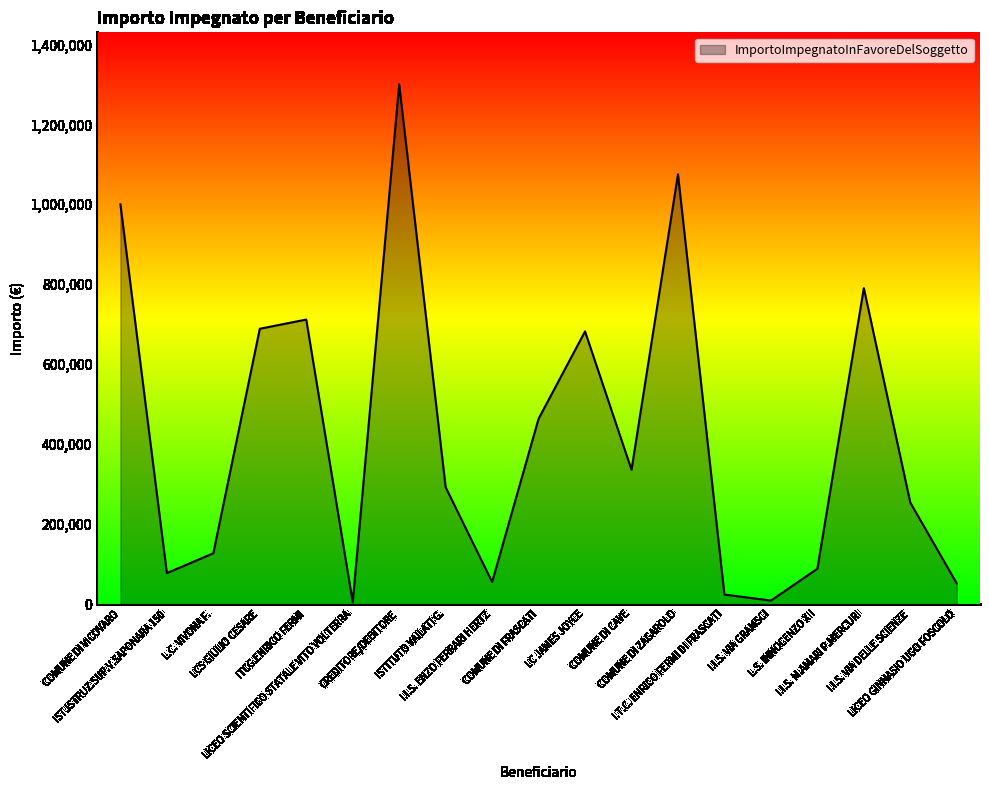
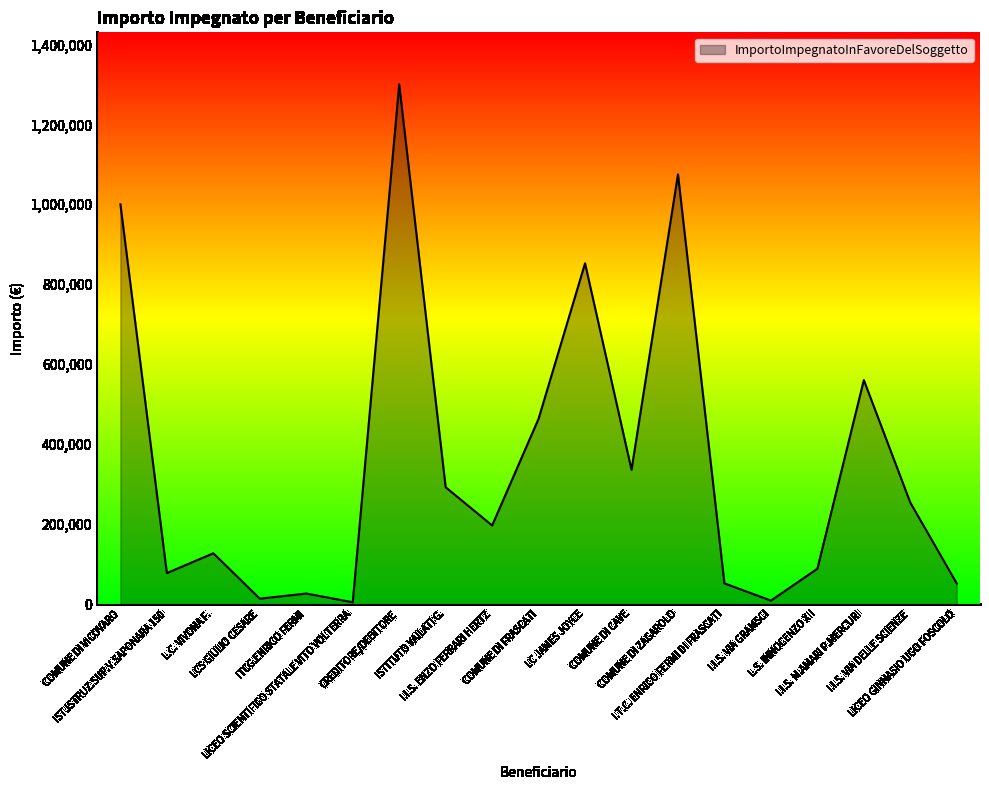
  {
    "COMUNE DI VICOVARO": "1,000,000",
    "IST.ISTRUZ.SUP.V.SAPONARA 150": "80,000",
    "L.C. VIVONA F.": "130,000",
-   "LCS GIULIO CESARE": "690,000",
-   "ITCG.ENRICO FERMI": "710,000",
+   "LCS GIULIO CESARE": "10,000",
+   "ITCG.ENRICO FERMI": "30,000",
    "LICEO SCIENTIFICO STATALE VITO VOLTERRA": "0",
    "CREDITORE/DEBITORE": "1,300,000",
    "ISTITUTO VAILATI G.": "290,000",
-   "I.I.S. ENZO FERRARI HERTZ": "60,000",
+   "I.I.S. ENZO FERRARI HERTZ": "200,000",
    "COMUNE DI FRASCATI": "460,000",
-   "LC JAMES JOYCE": "680,000",
+   "LC JAMES JOYCE": "850,000",
    "COMUNE DI CAVE": "340,000",
    "COMUNE DI ZAGAROLO": "1,070,000",
-   "I.T.C. ENRICO FERMI DI FRASCATI": "20,000",
+   "I.T.C. ENRICO FERMI DI FRASCATI": "50,000",
    "I.I.S. VIA GRAMSCI": "10,000",
    "L.S. INNOCENZO XII": "90,000",
-   "I.I.S. M.AMARI P.MERCURI": "790,000",
+   "I.I.S. M.AMARI P.MERCURI": "560,000",
    "I.I.S. VIA DELLE SCIENZE": "250,000",
    "LICEO GINNASIO UGO FOSCOLO": "50,000"
  }
